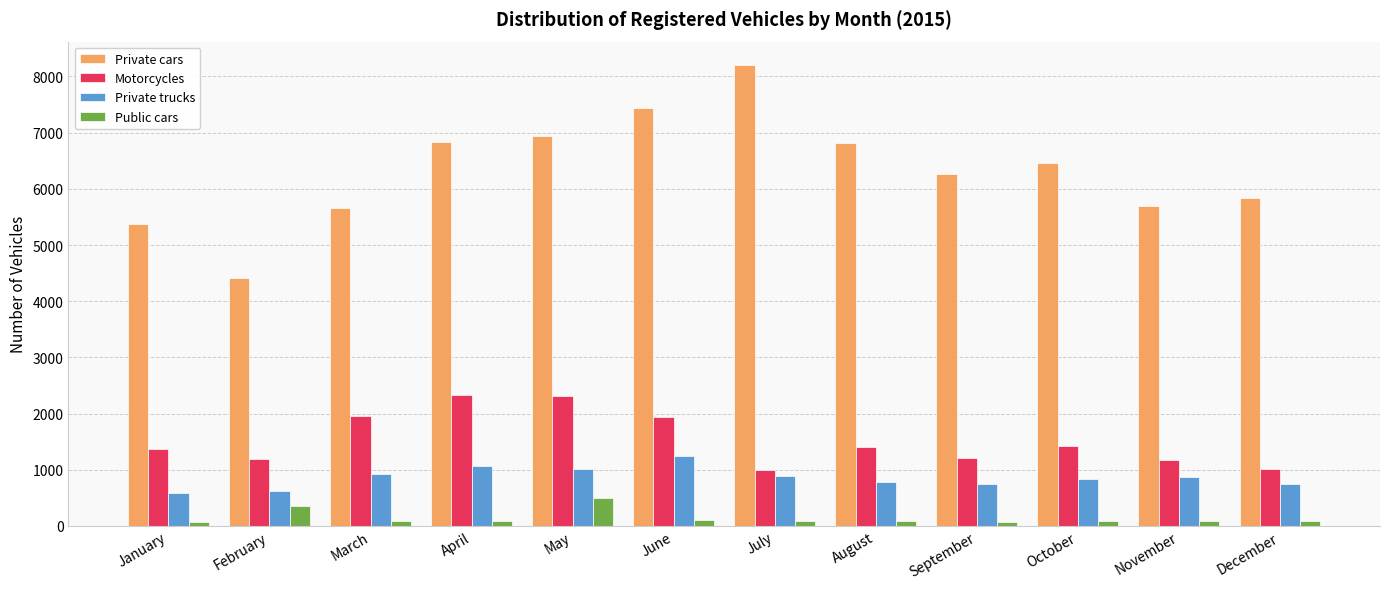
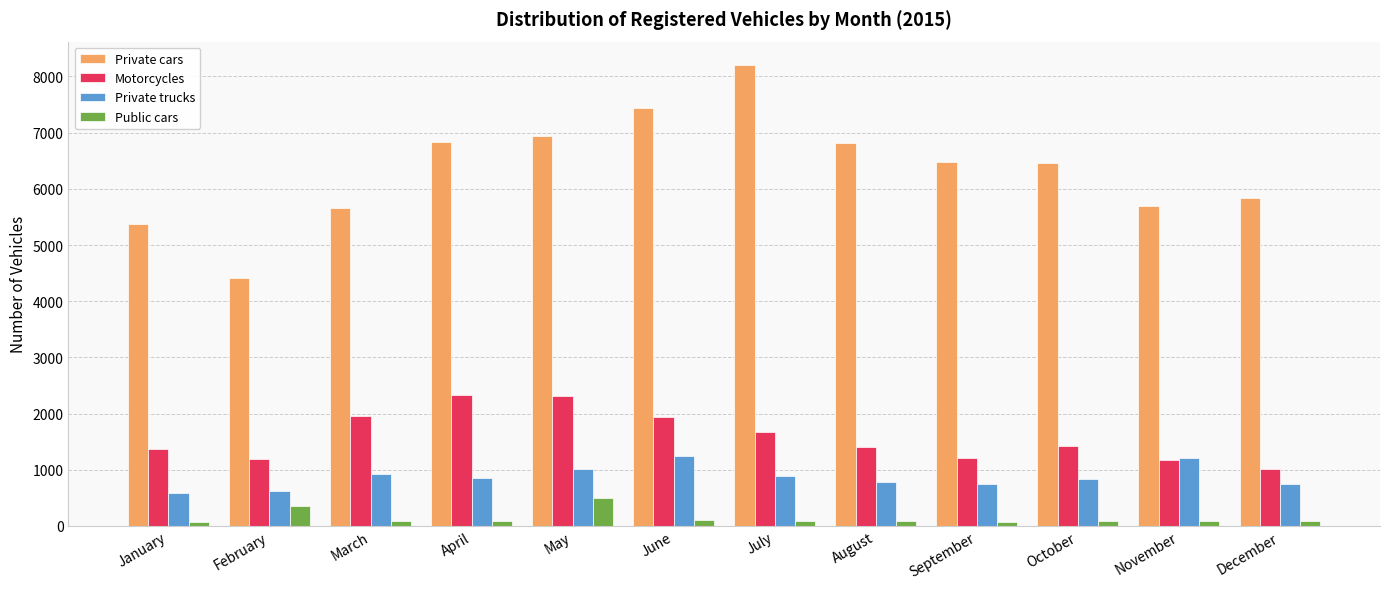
  {
    "Private cars": {
      "January": 5400,
      "February": 4400,
      "March": 5700,
      "April": 6800,
      "May": 6900,
      "June": 7400,
      "July": 8200,
      "August": 6800,
-     "September": 6300,
+     "September": 6500,
      "October": 6500,
      "November": 5700,
      "December": 5800
    },
    "Motorcycles": {
      "January": 1400,
      "February": 1200,
      "March": 2000,
      "April": 2300,
      "May": 2300,
      "June": 1900,
-     "July": 1000,
+     "July": 1700,
      "August": 1400,
      "September": 1200,
      "October": 1400,
      "November": 1200,
      "December": 1000
    },
    "Private trucks": {
      "January": 600,
      "February": 600,
      "March": 900,
-     "April": 1100,
+     "April": 900,
      "May": 1000,
      "June": 1200,
      "July": 900,
      "August": 800,
      "September": 700,
      "October": 800,
-     "November": 900,
+     "November": 1200,
      "December": 700
    },
    "Public cars": {
      "January": 100,
      "February": 400,
      "March": 100,
      "April": 100,
      "May": 500,
      "June": 100,
      "July": 100,
      "August": 100,
      "September": 100,
      "October": 100,
      "November": 100,
      "December": 100
    }
  }
